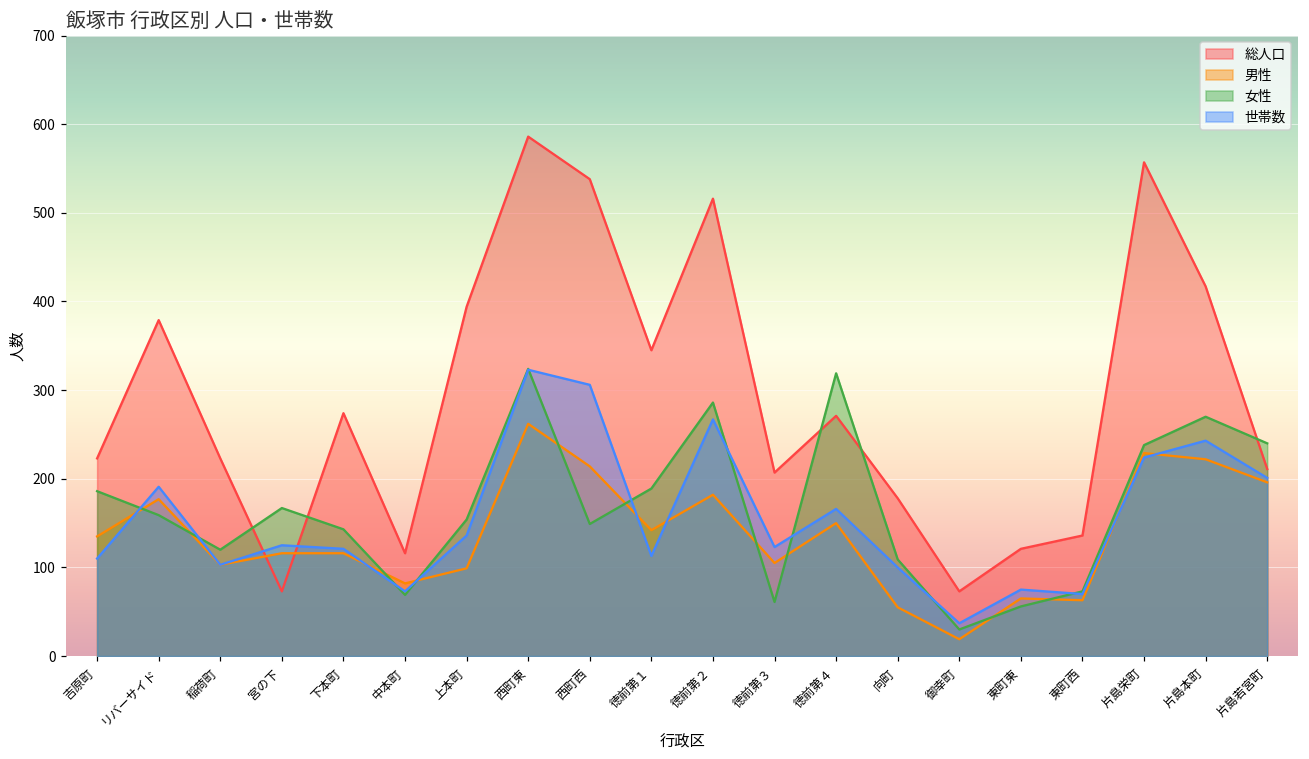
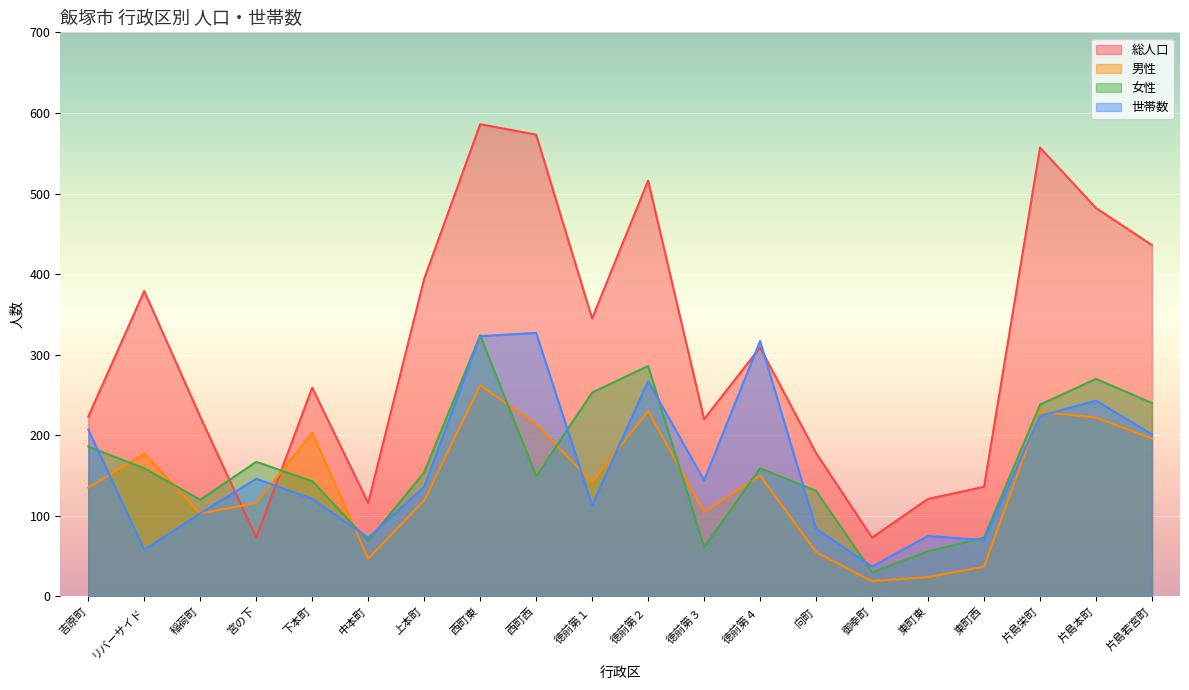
  {
    "総人口": {
      "吉原町": 220,
      "リバーサイド": 380,
      "稲荷町": 220,
      "宮の下": 70,
-     "下本町": 270,
+     "下本町": 260,
      "中本町": 120,
      "上本町": 390,
      "西町東": 590,
-     "西町西": 540,
+     "西町西": 570,
      "徳前第１": 350,
      "徳前第２": 520,
-     "徳前第３": 210,
-     "徳前第４": 270,
+     "徳前第３": 220,
+     "徳前第４": 310,
      "向町": 180,
      "御幸町": 70,
      "東町東": 120,
      "東町西": 140,
      "片島栄町": 560,
-     "片島本町": 420,
-     "片島若宮町": 210
+     "片島本町": 480,
+     "片島若宮町": 440
    },
    "男性": {
      "吉原町": 140,
      "リバーサイド": 180,
      "宮の下": 120,
-     "下本町": 120,
-     "中本町": 80,
-     "上本町": 100,
+     "下本町": 200,
+     "中本町": 50,
+     "上本町": 120,
      "西町東": 260,
      "西町西": 210,
      "徳前第１": 140,
-     "徳前第２": 180,
+     "徳前第２": 230,
      "徳前第３": 110,
      "徳前第４": 150,
      "向町": 60,
      "御幸町": 20,
-     "東町東": 70,
-     "東町西": 60,
+     "東町東": 20,
+     "東町西": 40,
      "片島栄町": 230,
      "片島本町": 220,
      "片島若宮町": 200
    },
    "女性": {
      "吉原町": 190,
      "リバーサイド": 160,
      "稲荷町": 120,
      "宮の下": 170,
      "下本町": 140,
      "中本町": 70,
      "上本町": 150,
      "西町西": 150,
-     "徳前第１": 190,
+     "徳前第１": 250,
      "徳前第２": 290,
      "徳前第３": 60,
-     "徳前第４": 320,
-     "向町": 110,
+     "徳前第４": 160,
+     "向町": 130,
      "御幸町": 30,
      "東町東": 60,
      "片島栄町": 240,
      "片島本町": 270,
      "片島若宮町": 240
    },
    "世帯数": {
-     "吉原町": 110,
-     "リバーサイド": 190,
-     "宮の下": 130,
+     "吉原町": 210,
+     "リバーサイド": 60,
+     "宮の下": 150,
      "下本町": 120,
      "中本町": 70,
      "上本町": 140,
-     "西町西": 310,
+     "西町西": 330,
      "徳前第１": 110,
      "徳前第２": 270,
-     "徳前第３": 120,
-     "徳前第４": 170,
-     "向町": 100,
+     "徳前第３": 140,
+     "徳前第４": 320,
+     "向町": 80,
      "御幸町": 40,
      "東町東": 80,
      "片島栄町": 220,
      "片島本町": 240,
      "片島若宮町": 200
    }
  }
